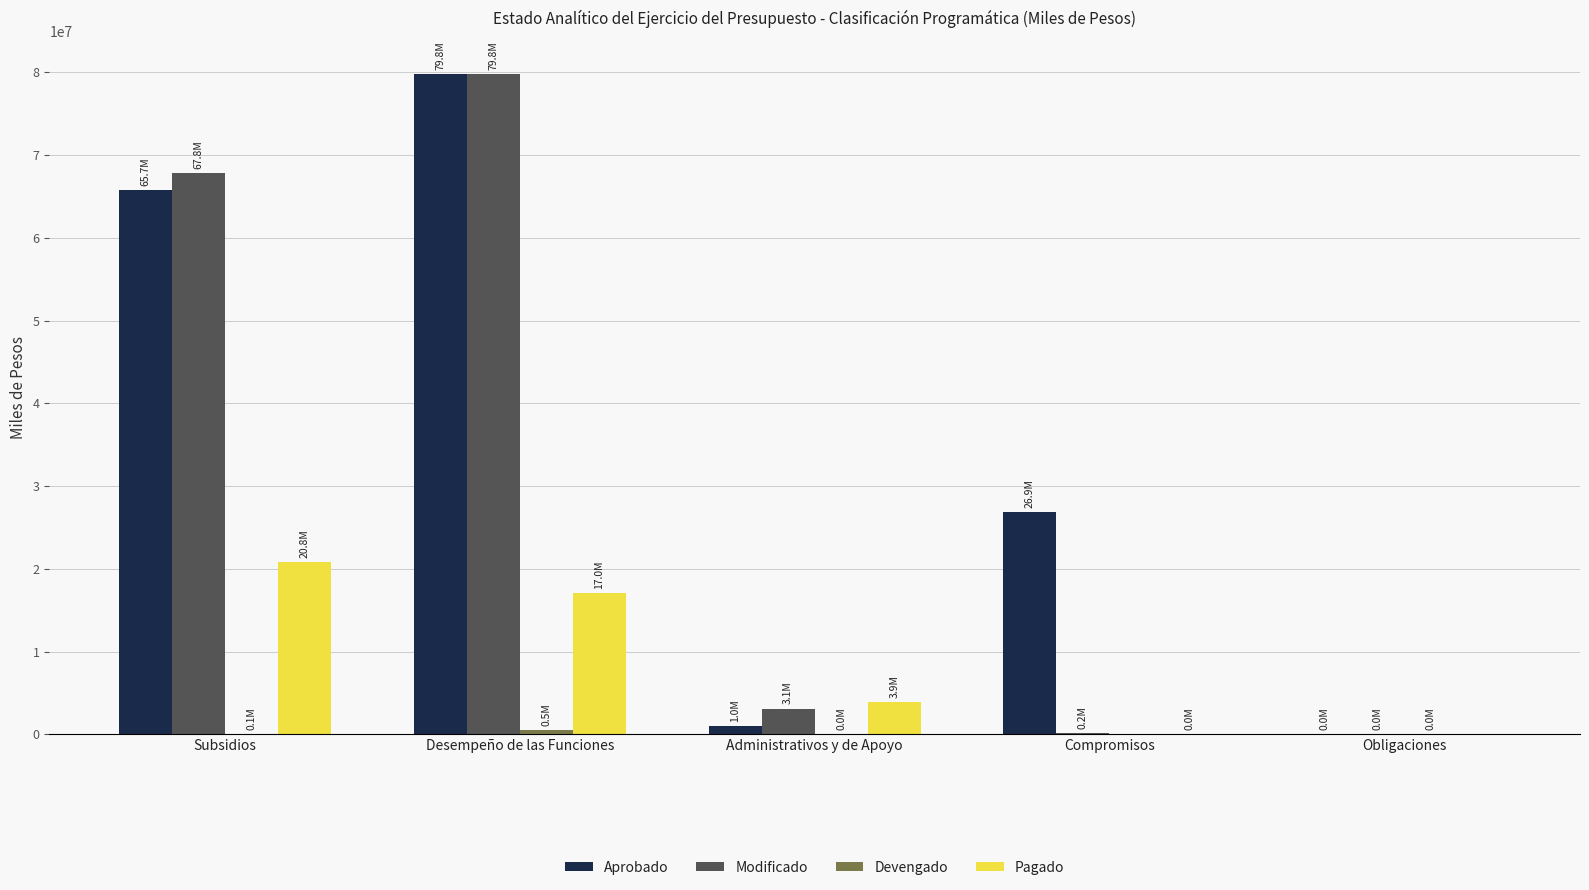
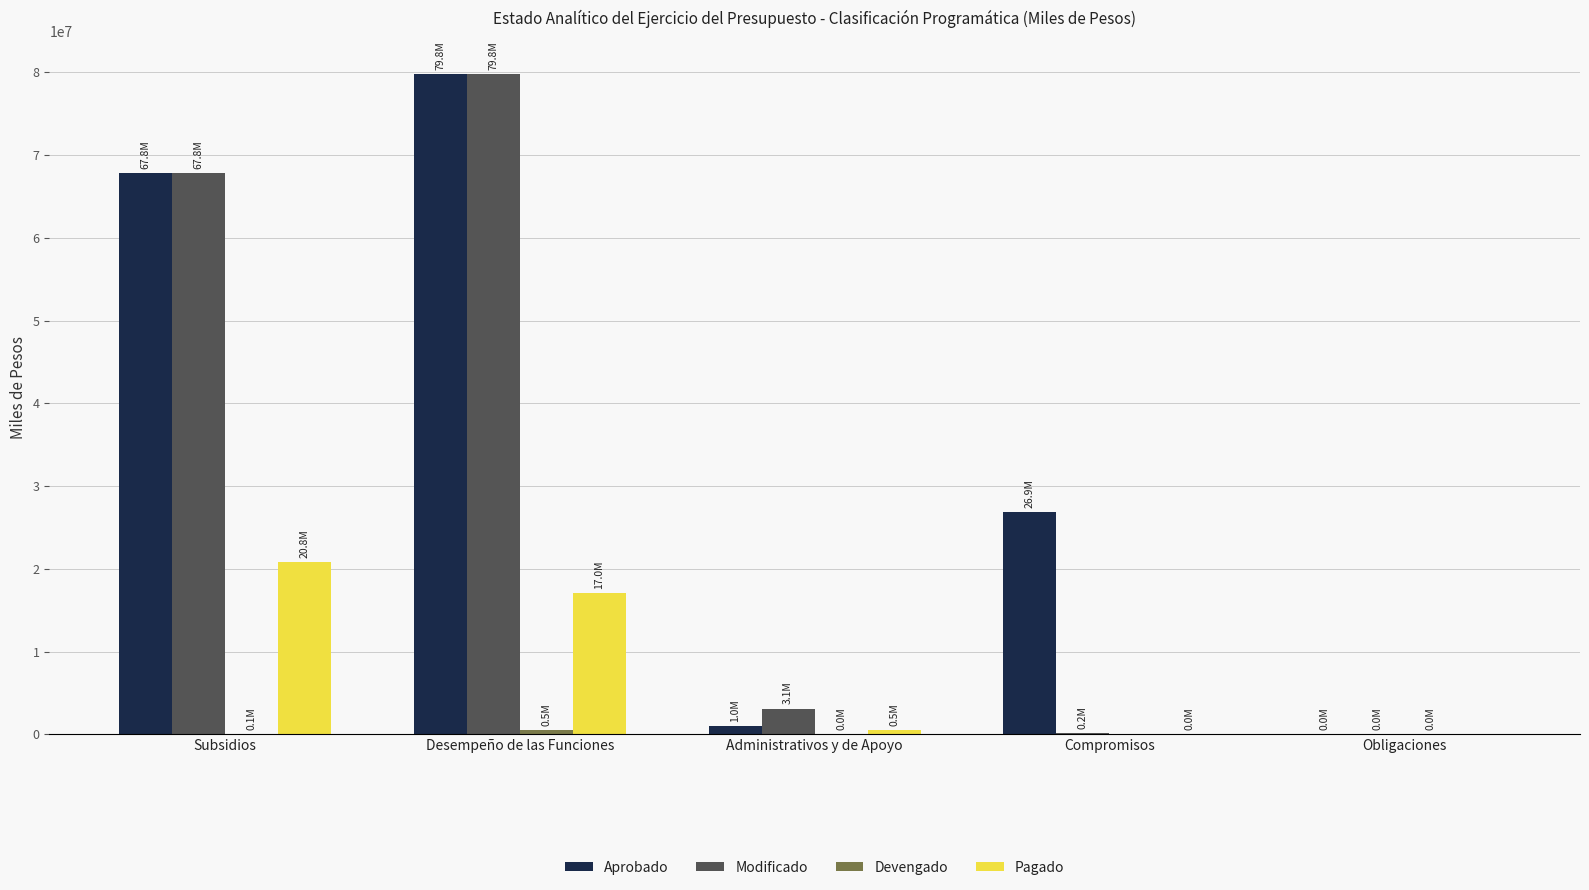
  {
    "Aprobado": {
-     "Subsidios": "65.7M",
+     "Subsidios": "67.8M",
      "Desempeño de las Funciones": "79.8M",
      "Administrativos y de Apoyo": "1.0M",
      "Compromisos": "26.9M"
    },
    "Pagado": {
      "Subsidios": "20.8M",
      "Desempeño de las Funciones": "17.0M",
-     "Administrativos y de Apoyo": "3.9M"
+     "Administrativos y de Apoyo": "0.5M"
    }
  }
